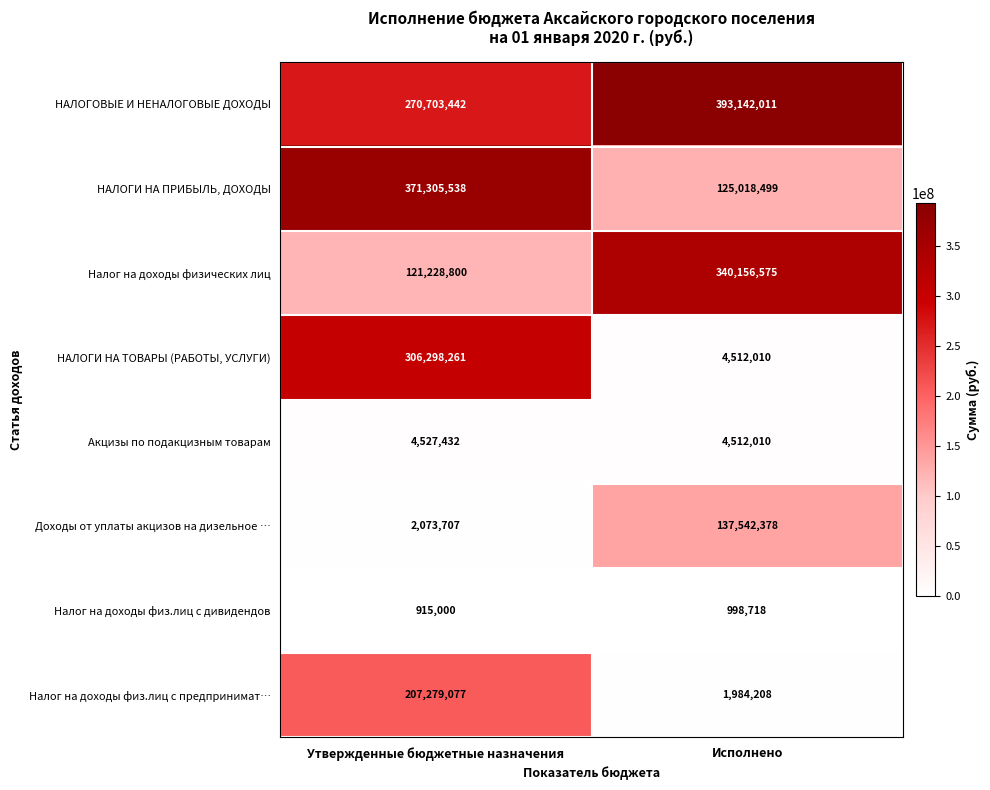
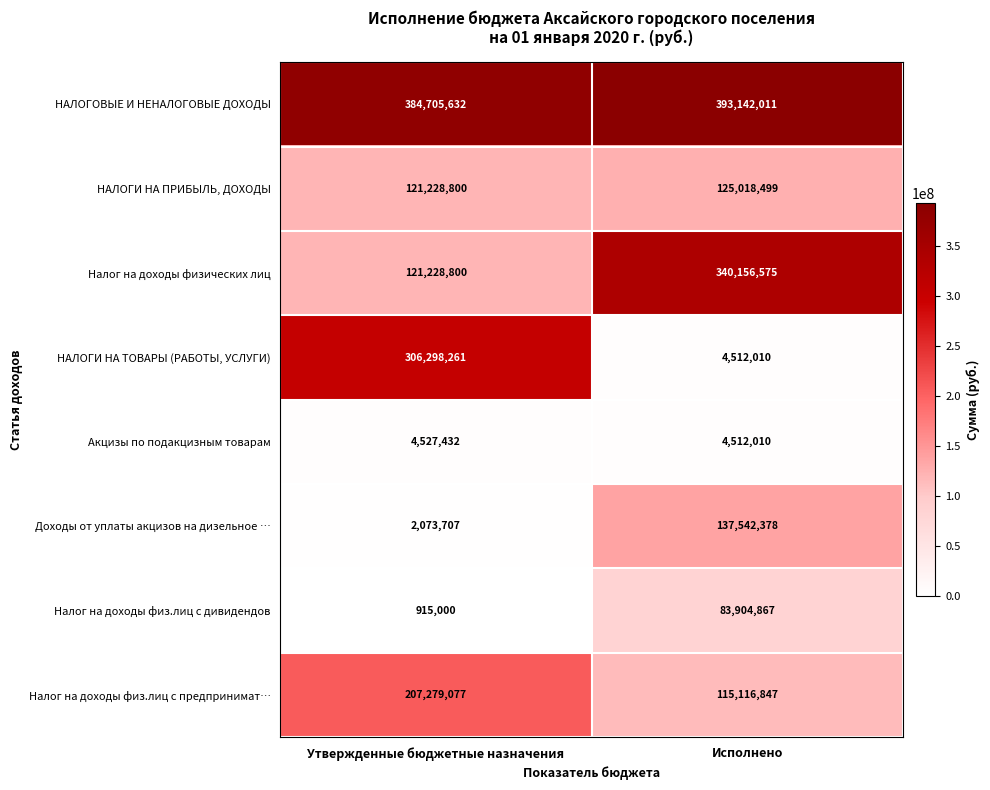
  {
    "НАЛОГОВЫЕ И НЕНАЛОГОВЫЕ ДОХОДЫ": {
-     "Утвержденные бюджетные назначения": "270,703,442",
+     "Утвержденные бюджетные назначения": "384,705,632",
      "Исполнено": "393,142,011"
    },
    "НАЛОГИ НА ПРИБЫЛЬ, ДОХОДЫ": {
-     "Утвержденные бюджетные назначения": "371,305,538",
+     "Утвержденные бюджетные назначения": "121,228,800",
      "Исполнено": "125,018,499"
    },
    "Налог на доходы физических лиц": {
      "Утвержденные бюджетные назначения": "121,228,800",
      "Исполнено": "340,156,575"
    },
    "НАЛОГИ НА ТОВАРЫ (РАБОТЫ, УСЛУГИ)": {
      "Утвержденные бюджетные назначения": "306,298,261",
      "Исполнено": "4,512,010"
    },
    "Акцизы по подакцизным товарам": {
      "Утвержденные бюджетные назначения": "4,527,432",
      "Исполнено": "4,512,010"
    },
    "Доходы от уплаты акцизов на дизельное …": {
      "Утвержденные бюджетные назначения": "2,073,707",
      "Исполнено": "137,542,378"
    },
    "Налог на доходы физ.лиц с дивидендов": {
      "Утвержденные бюджетные назначения": "915,000",
-     "Исполнено": "998,718"
+     "Исполнено": "83,904,867"
    },
    "Налог на доходы физ.лиц с предпринимат…": {
      "Утвержденные бюджетные назначения": "207,279,077",
-     "Исполнено": "1,984,208"
+     "Исполнено": "115,116,847"
    }
  }
